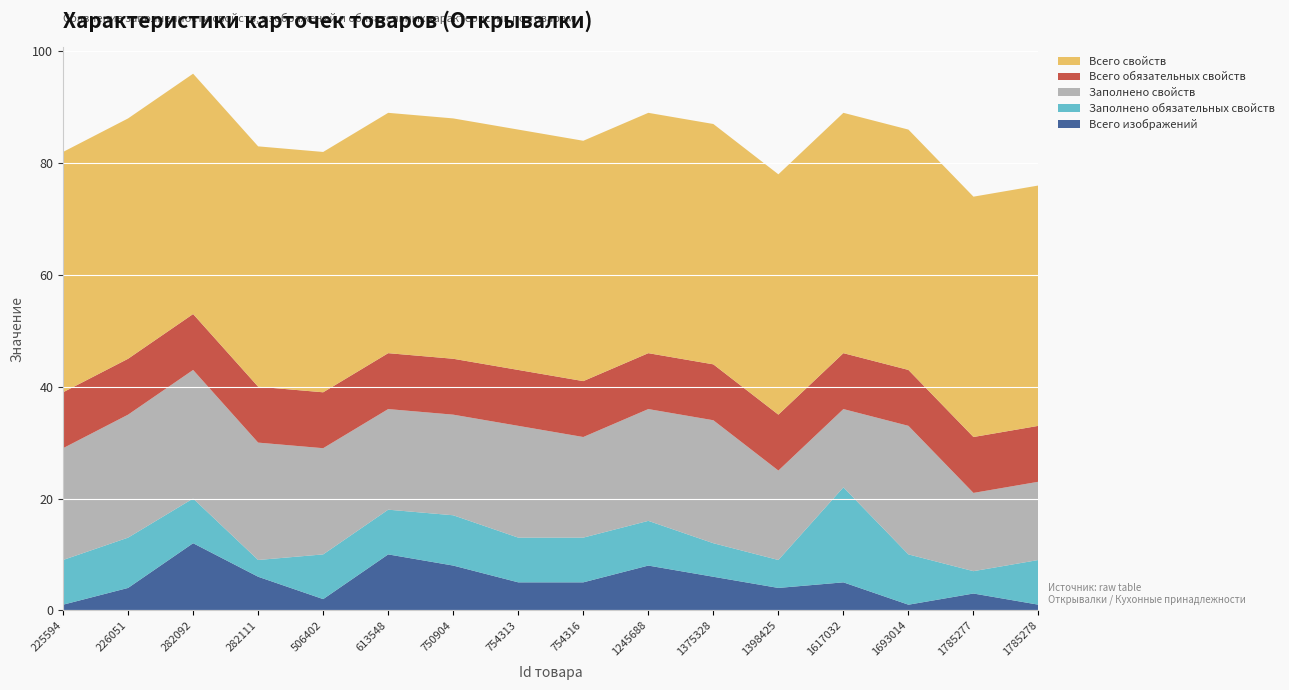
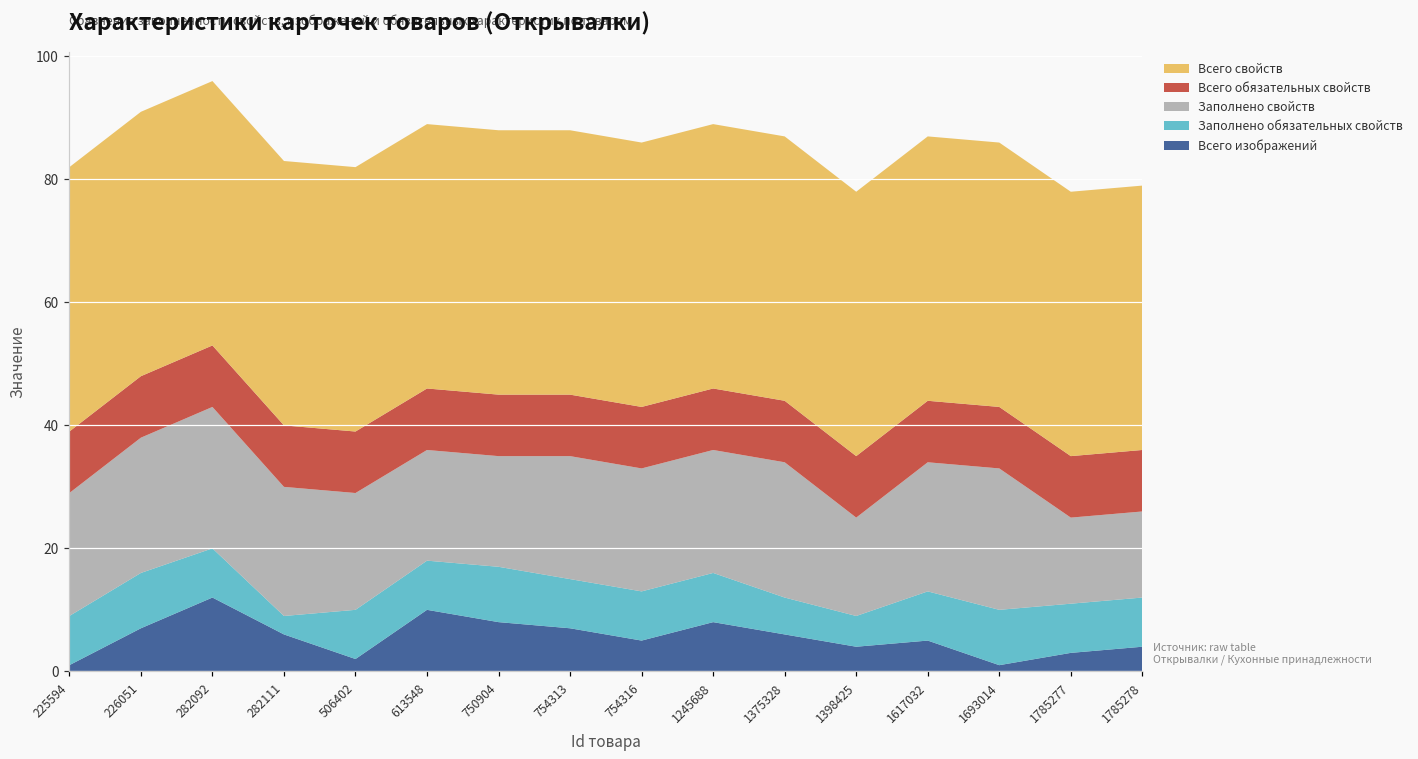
  {
    "Всего изображений": {
      "225594": 1,
-     "226051": 4,
+     "226051": 7,
      "282092": 12,
      "282111": 6,
      "506402": 2,
      "613548": 10,
      "750904": 8,
-     "754313": 5,
+     "754313": 7,
      "754316": 5,
      "1245688": 8,
      "1375328": 6,
      "1398425": 4,
      "1617032": 5,
      "1693014": 1,
      "1785277": 3,
-     "1785278": 1
+     "1785278": 4
    },
    "Заполнено обязательных свойств": {
-     "1617032": 17,
-     "1785277": 4
+     "1617032": 8,
+     "1785277": 8
    },
    "Заполнено свойств": {
      "225594": 20,
      "226051": 22,
      "282092": 23,
      "282111": 21,
      "506402": 19,
      "613548": 18,
      "750904": 18,
      "754313": 20,
-     "754316": 18,
+     "754316": 20,
      "1245688": 20,
      "1375328": 22,
      "1398425": 16,
-     "1617032": 14,
+     "1617032": 21,
      "1693014": 23,
      "1785277": 14,
      "1785278": 14
    },
    "Всего обязательных свойств": {
      "225594": 10,
      "226051": 10,
      "282092": 10,
      "282111": 10,
      "506402": 10,
      "613548": 10,
      "750904": 10,
      "754313": 10,
      "754316": 10,
      "1245688": 10,
      "1375328": 10,
      "1398425": 10,
      "1617032": 10,
      "1693014": 10,
      "1785277": 10,
      "1785278": 10
    },
    "Всего свойств": {
      "225594": 43,
      "226051": 43,
      "282092": 43,
      "282111": 43,
      "506402": 43,
      "613548": 43,
      "750904": 43,
      "754313": 43,
      "754316": 43,
      "1245688": 43,
      "1375328": 43,
      "1398425": 43,
      "1617032": 43,
      "1693014": 43,
      "1785277": 43,
      "1785278": 43
    }
  }
